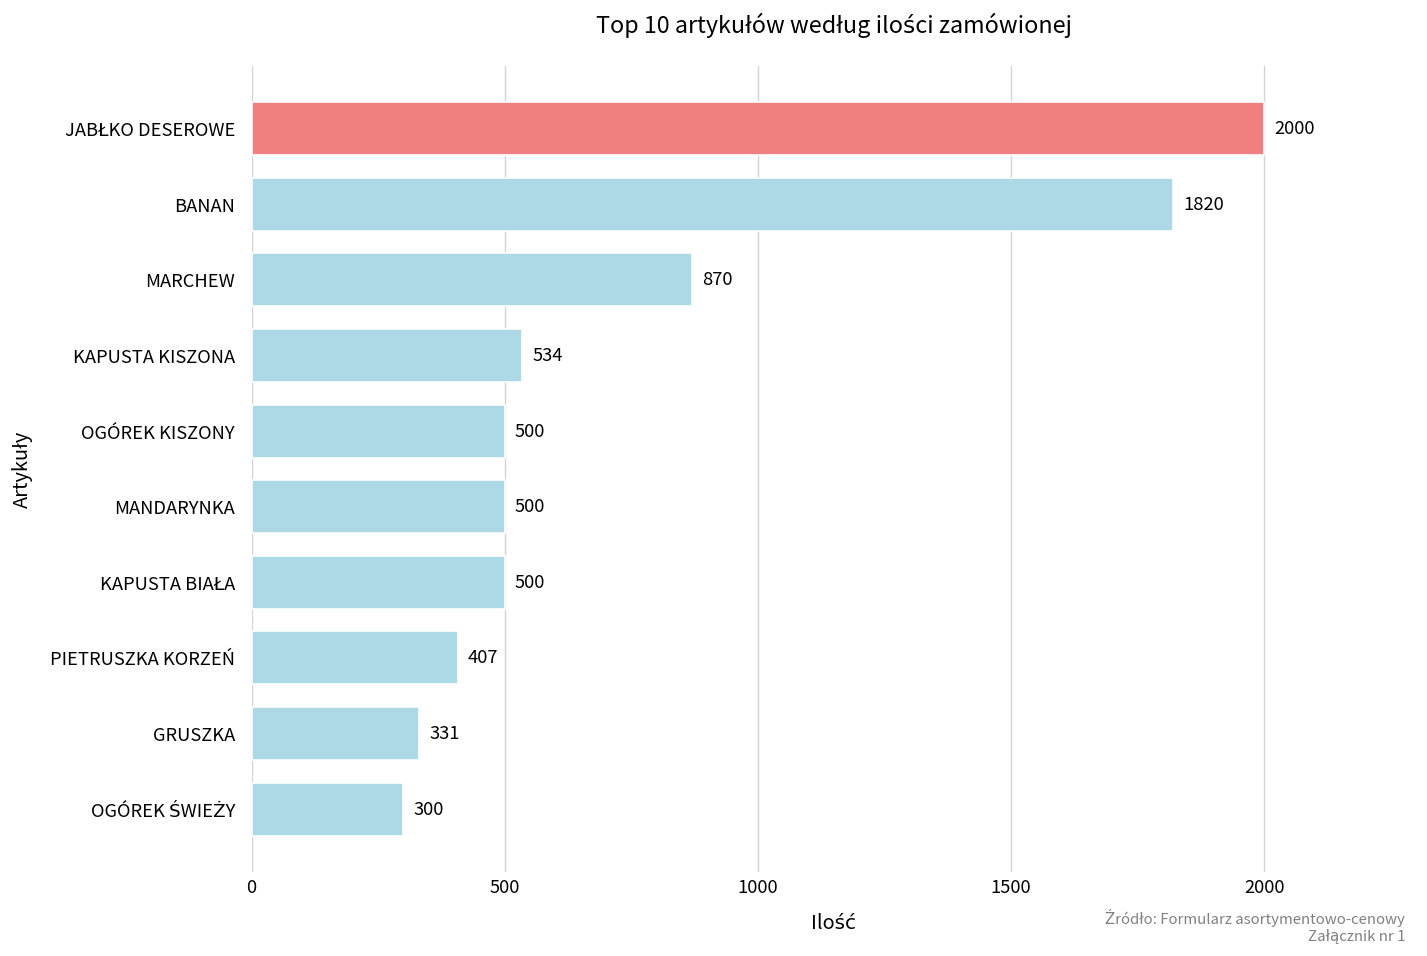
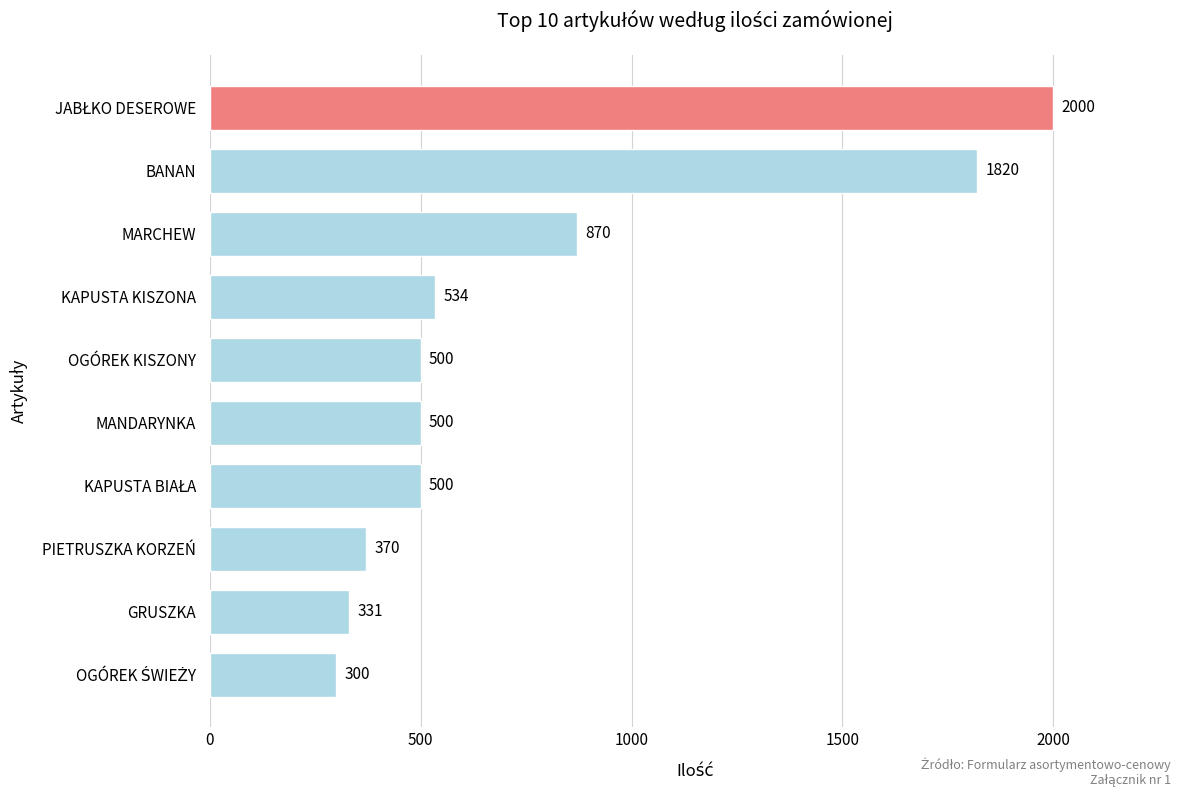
  {
    "JABŁKO DESEROWE": 2000,
    "BANAN": 1820,
    "MARCHEW": 870,
    "KAPUSTA KISZONA": 534,
    "OGÓREK KISZONY": 500,
    "MANDARYNKA": 500,
    "KAPUSTA BIAŁA": 500,
-   "PIETRUSZKA KORZEŃ": 407,
+   "PIETRUSZKA KORZEŃ": 370,
    "GRUSZKA": 331,
    "OGÓREK ŚWIEŻY": 300
  }
